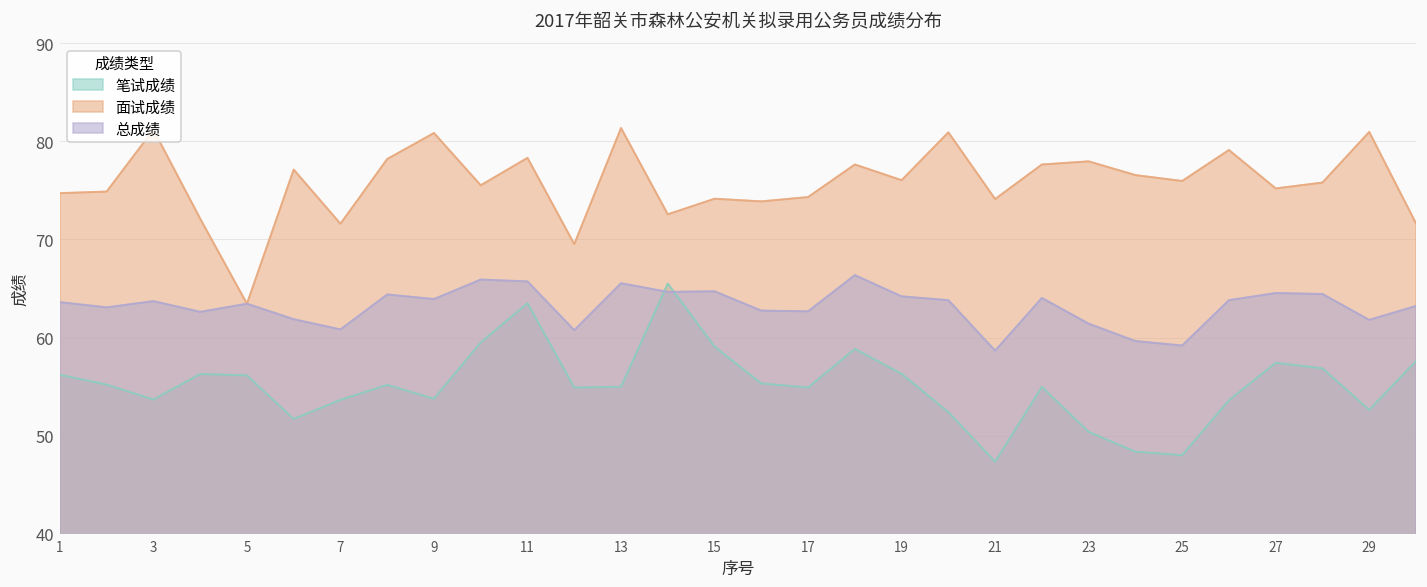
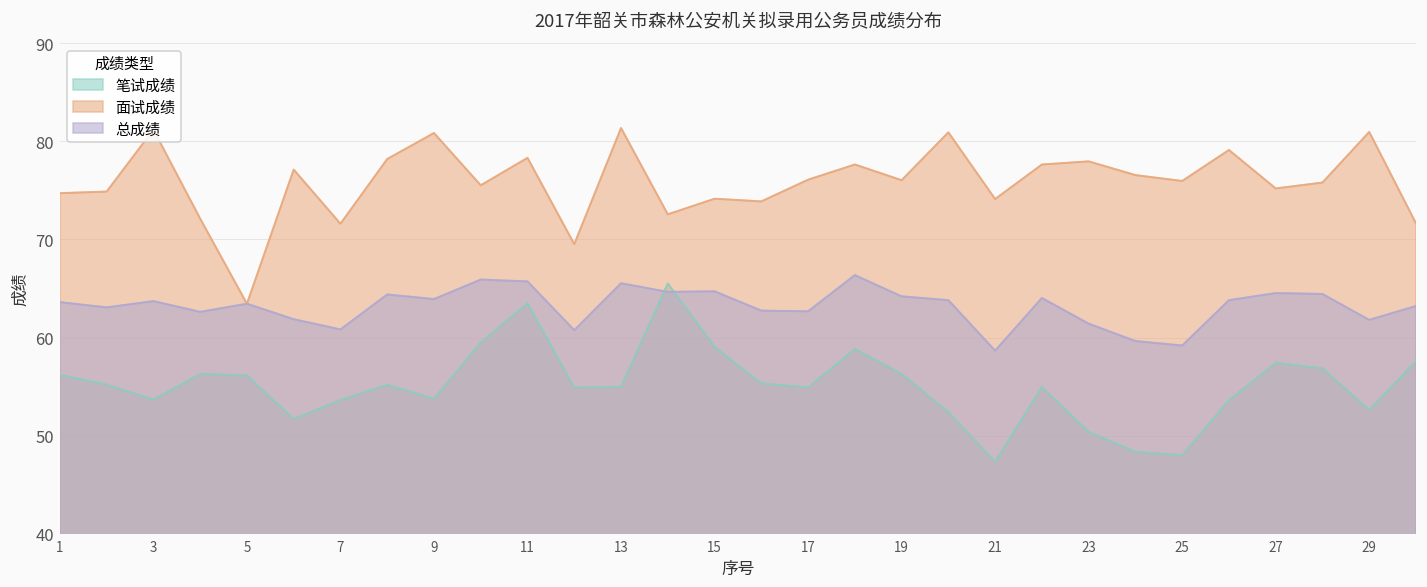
  {
    "面试成绩": {
      "1": 75,
      "7": 72,
      "9": 81,
      "11": 78,
      "13": 81,
      "15": 74,
-     "17": 74,
+     "17": 76,
      "19": 76,
      "21": 74,
      "23": 78,
      "25": 76,
      "27": 75,
      "29": 81
    }
  }
